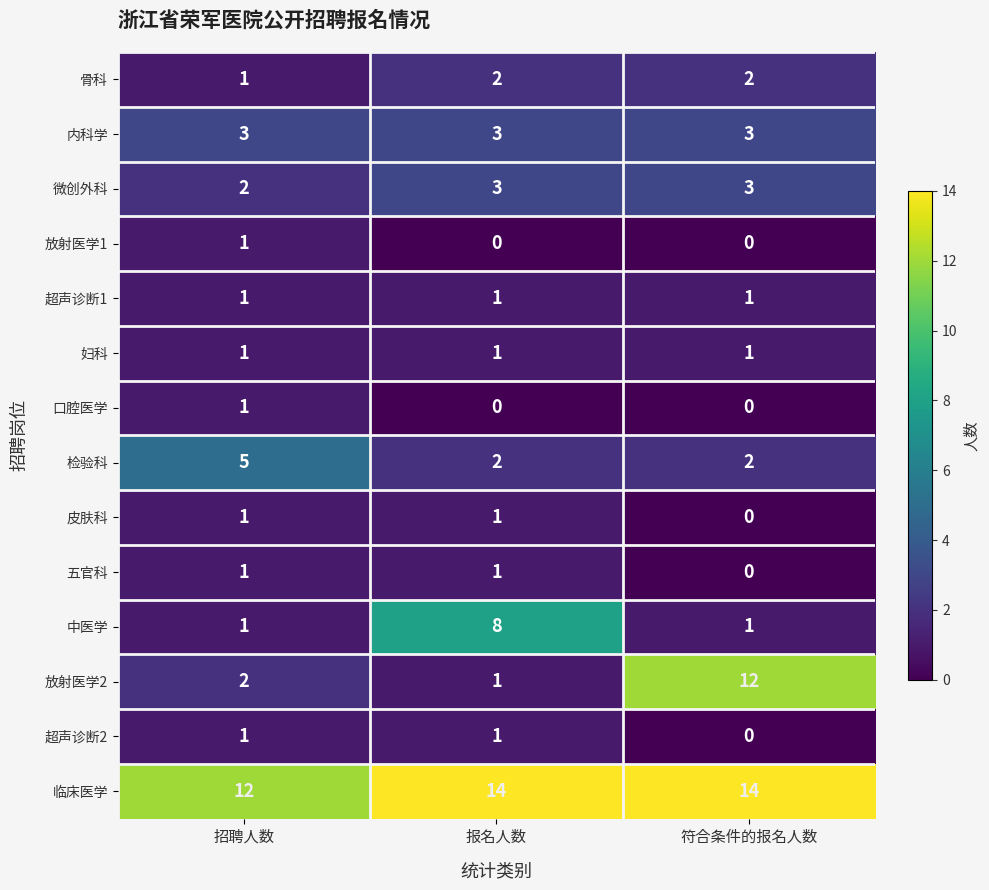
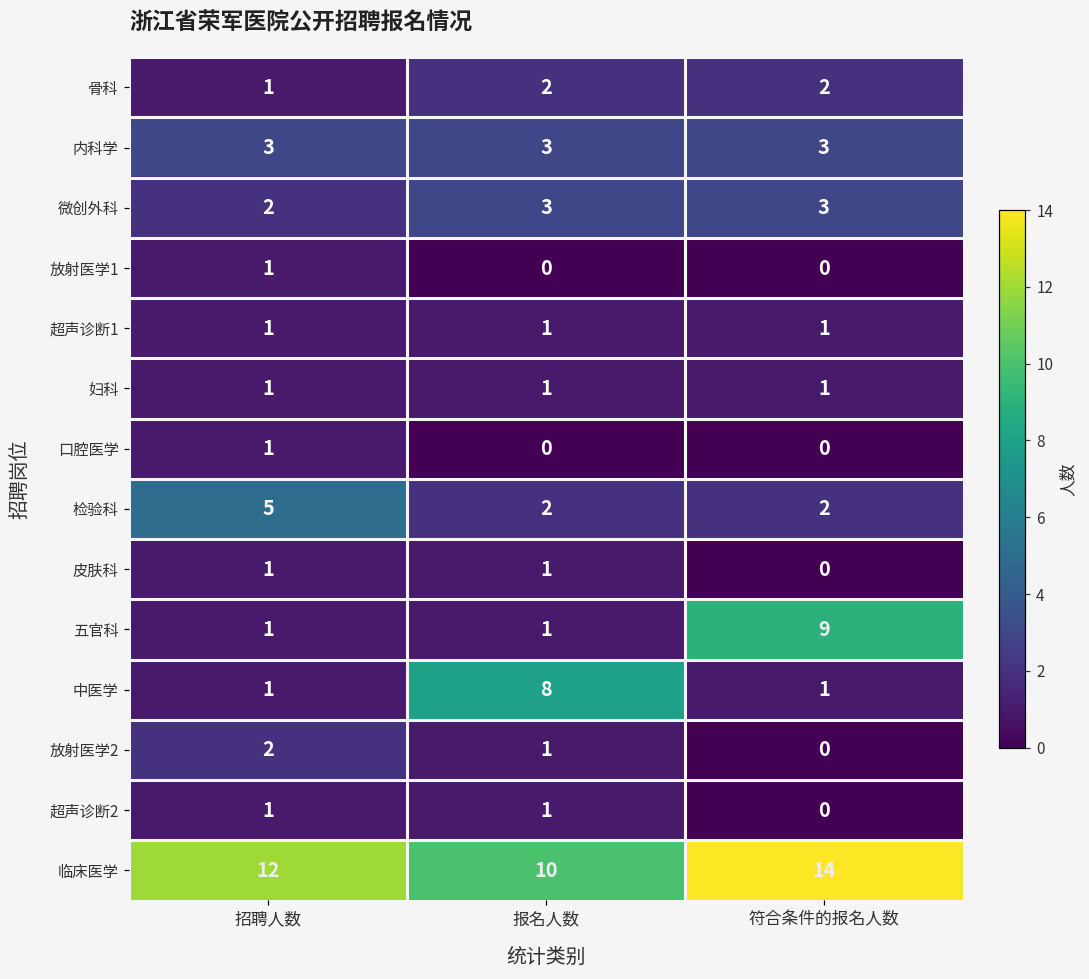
  {
    "骨科": {
      "招聘人数": 1,
      "报名人数": 2,
      "符合条件的报名人数": 2
    },
    "内科学": {
      "招聘人数": 3,
      "报名人数": 3,
      "符合条件的报名人数": 3
    },
    "微创外科": {
      "招聘人数": 2,
      "报名人数": 3,
      "符合条件的报名人数": 3
    },
    "放射医学1": {
      "招聘人数": 1,
      "报名人数": 0,
      "符合条件的报名人数": 0
    },
    "超声诊断1": {
      "招聘人数": 1,
      "报名人数": 1,
      "符合条件的报名人数": 1
    },
    "妇科": {
      "招聘人数": 1,
      "报名人数": 1,
      "符合条件的报名人数": 1
    },
    "口腔医学": {
      "招聘人数": 1,
      "报名人数": 0,
      "符合条件的报名人数": 0
    },
    "检验科": {
      "招聘人数": 5,
      "报名人数": 2,
      "符合条件的报名人数": 2
    },
    "皮肤科": {
      "招聘人数": 1,
      "报名人数": 1,
      "符合条件的报名人数": 0
    },
    "五官科": {
      "招聘人数": 1,
      "报名人数": 1,
-     "符合条件的报名人数": 0
+     "符合条件的报名人数": 9
    },
    "中医学": {
      "招聘人数": 1,
      "报名人数": 8,
      "符合条件的报名人数": 1
    },
    "放射医学2": {
      "招聘人数": 2,
      "报名人数": 1,
-     "符合条件的报名人数": 12
+     "符合条件的报名人数": 0
    },
    "超声诊断2": {
      "招聘人数": 1,
      "报名人数": 1,
      "符合条件的报名人数": 0
    },
    "临床医学": {
      "招聘人数": 12,
-     "报名人数": 14,
+     "报名人数": 10,
      "符合条件的报名人数": 14
    }
  }
